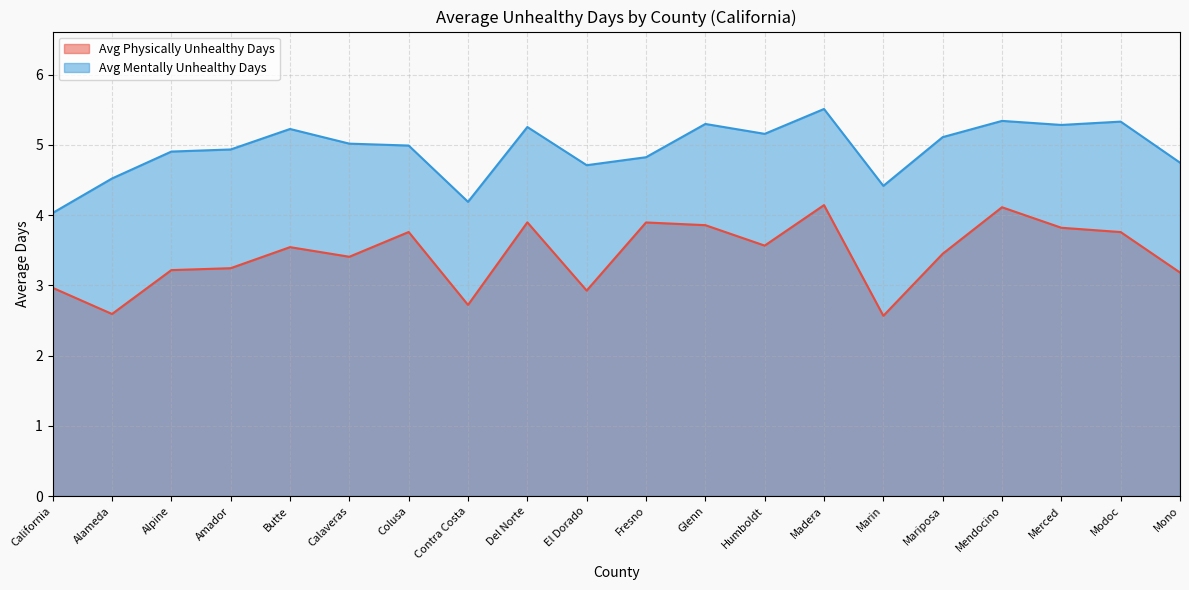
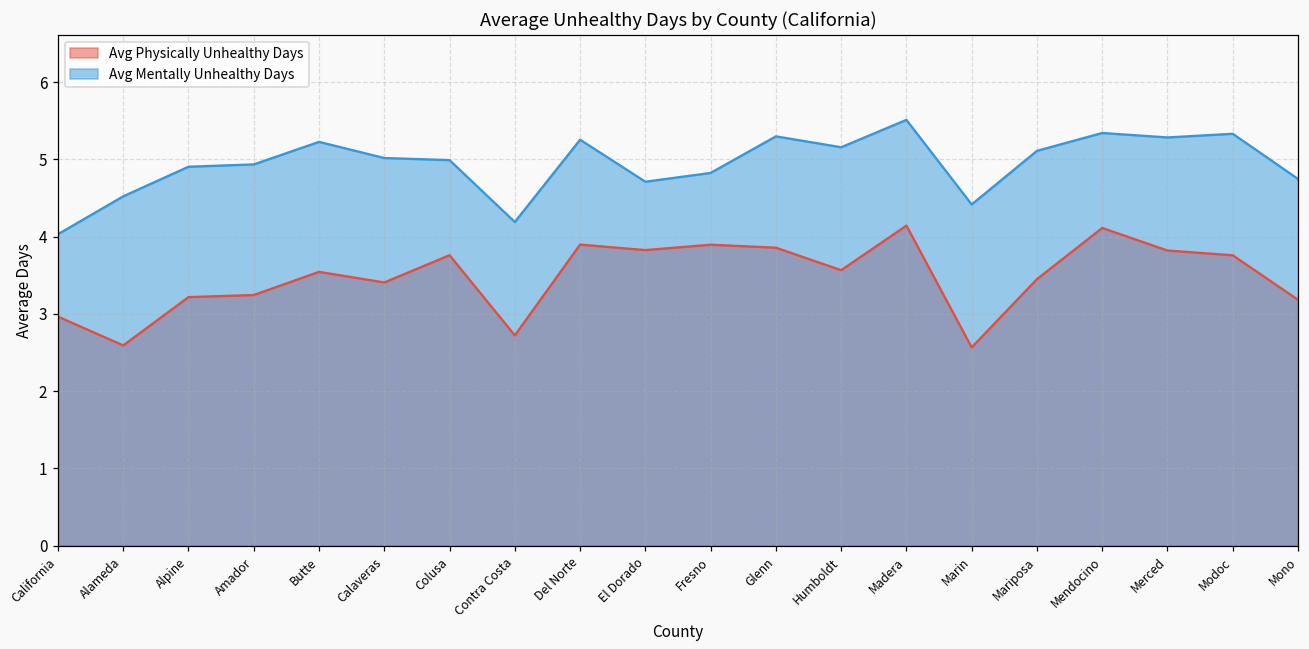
  {
    "Avg Physically Unhealthy Days": {
      "California": 3.0,
      "Alameda": 2.6,
      "Alpine": 3.2,
      "Amador": 3.2,
      "Butte": 3.5,
      "Calaveras": 3.4,
      "Colusa": 3.8,
      "Contra Costa": 2.7,
      "Del Norte": 3.9,
-     "El Dorado": 2.9,
+     "El Dorado": 3.8,
      "Fresno": 3.9,
      "Glenn": 3.9,
      "Humboldt": 3.6,
      "Madera": 4.1,
      "Marin": 2.6,
      "Mariposa": 3.4,
      "Mendocino": 4.1,
      "Merced": 3.8,
      "Modoc": 3.8,
      "Mono": 3.2
    },
    "Avg Mentally Unhealthy Days": {
      "California": 4.0,
      "Alameda": 4.5,
      "Alpine": 4.9,
      "Amador": 4.9,
      "Butte": 5.2,
      "Calaveras": 5.0,
      "Colusa": 5.0,
      "Contra Costa": 4.2,
      "Del Norte": 5.3,
      "El Dorado": 4.7,
      "Fresno": 4.8,
      "Glenn": 5.3,
      "Humboldt": 5.2,
      "Madera": 5.5,
      "Marin": 4.4,
      "Mariposa": 5.1,
      "Mendocino": 5.3,
      "Merced": 5.3,
      "Modoc": 5.3,
      "Mono": 4.7
    }
  }
